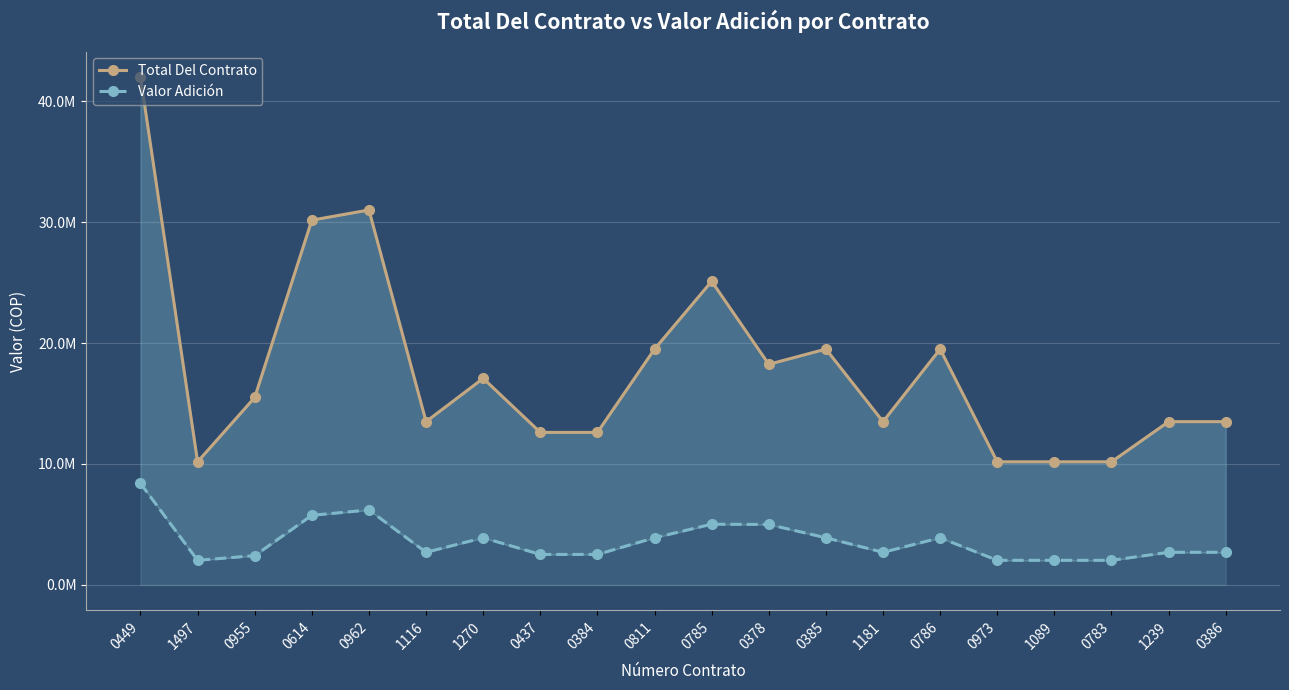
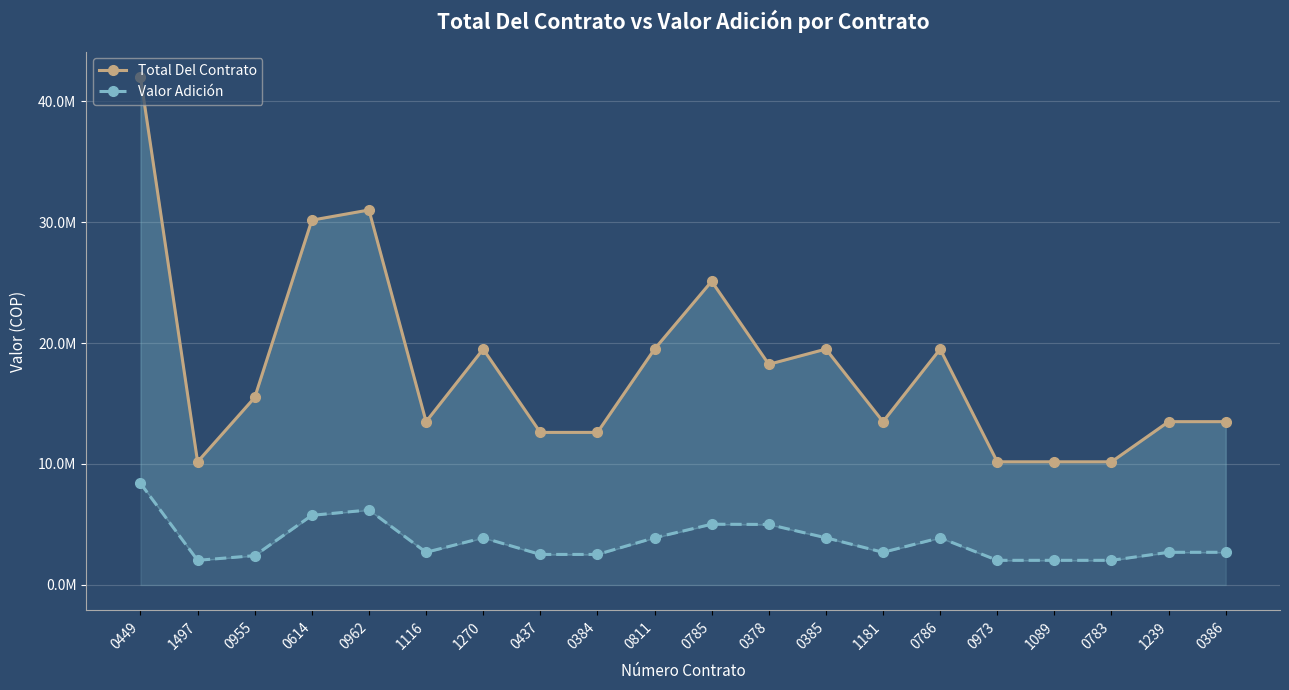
  {
    "Total Del Contrato": {
      "1497": 10200000,
      "0955": 15500000,
      "0614": 30200000,
      "0962": 31000000,
      "1116": 13500000,
-     "1270": 17100000,
+     "1270": 19500000,
      "0437": 12600000,
      "0384": 12600000,
      "0811": 19500000,
      "0785": 25100000,
      "0378": 18200000,
      "0385": 19500000,
      "1181": 13500000,
      "0786": 19500000,
      "0973": 10200000,
      "1089": 10200000,
      "0783": 10200000,
      "1239": 13500000,
      "0386": 13500000
    },
    "Valor Adición": {
      "0449": 8400000,
      "1497": 2000000,
      "0955": 2400000,
      "0614": 5800000,
      "0962": 6200000,
      "1116": 2700000,
      "1270": 3900000,
      "0437": 2500000,
      "0384": 2500000,
      "0811": 3900000,
      "0785": 5000000,
      "0378": 5000000,
      "0385": 3900000,
      "1181": 2700000,
      "0786": 3900000,
      "0973": 2000000,
      "1089": 2000000,
      "0783": 2000000,
      "1239": 2700000,
      "0386": 2700000
    }
  }
